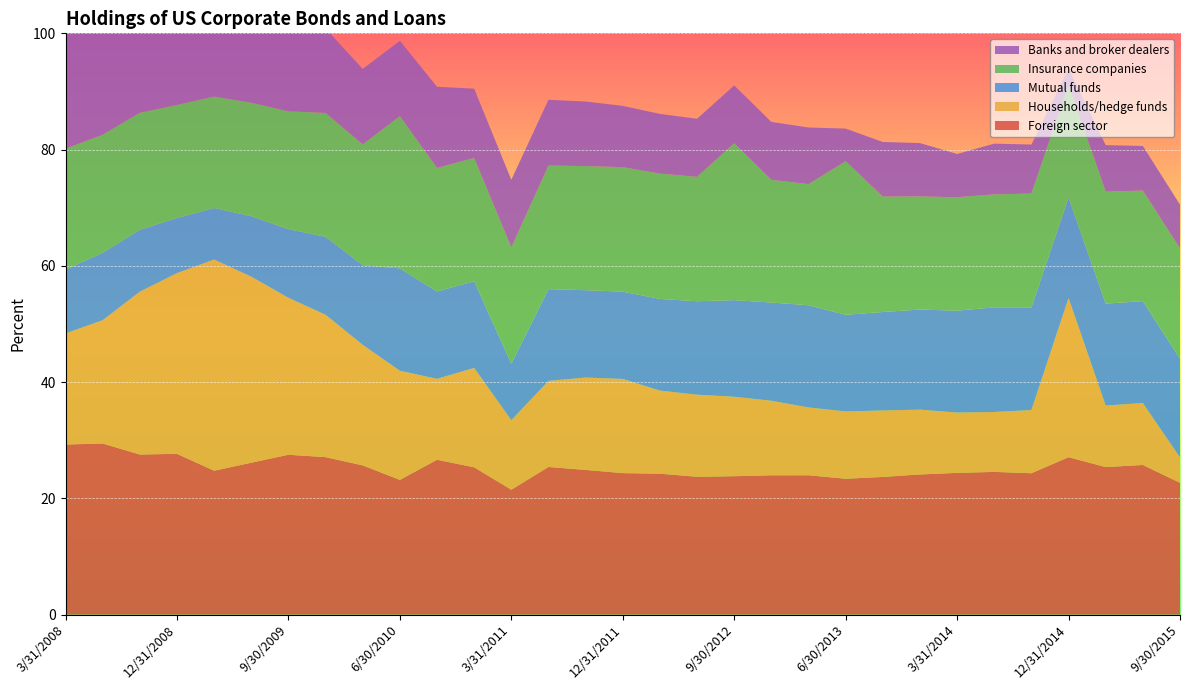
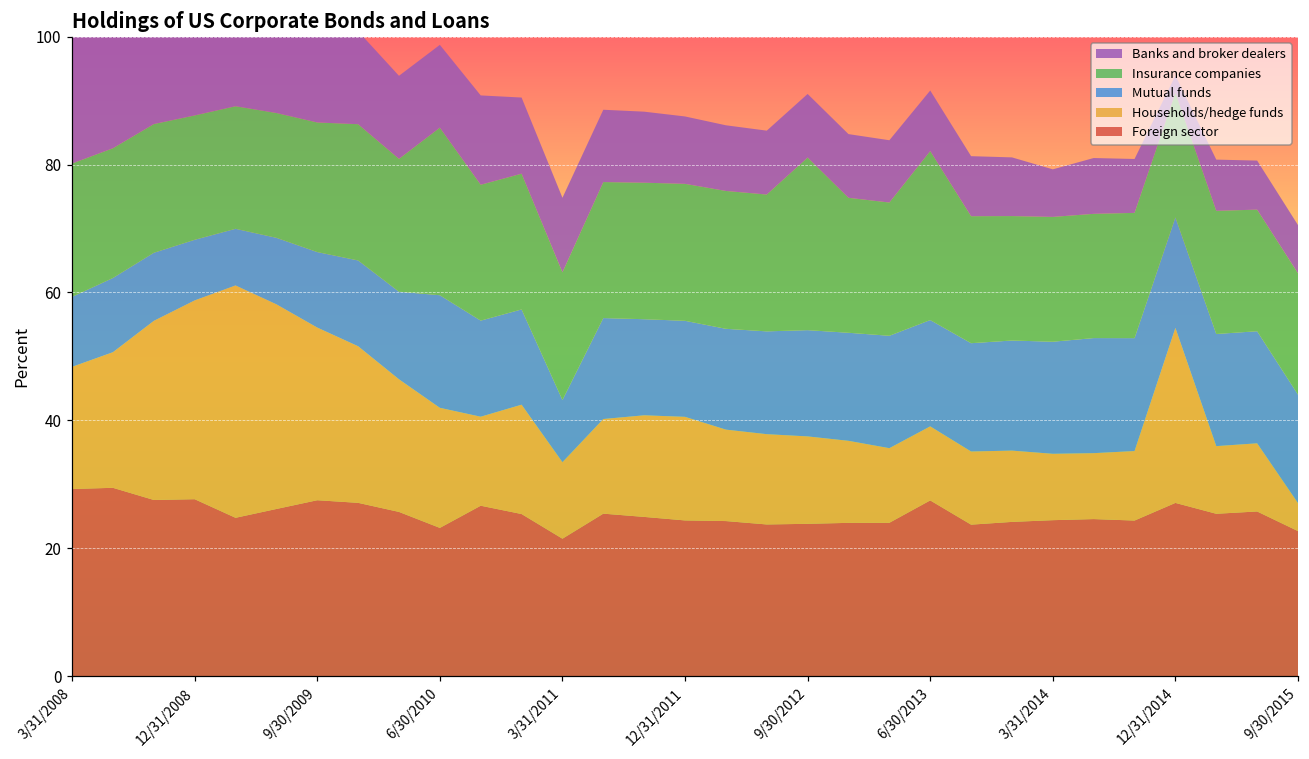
  {
    "Foreign sector": {
      "3/31/2008": 29,
      "12/31/2008": 28,
      "9/30/2009": 28,
      "6/30/2010": 23,
      "3/31/2011": 21,
      "12/31/2011": 24,
      "9/30/2012": 24,
-     "6/30/2013": 23,
+     "6/30/2013": 27,
      "3/31/2014": 24,
      "12/31/2014": 27,
      "9/30/2015": 23
    },
    "Households/hedge funds": {
      "3/31/2008": 19,
      "12/31/2008": 31,
      "9/30/2009": 27,
      "6/30/2010": 19,
      "3/31/2011": 12,
      "12/31/2011": 16,
      "9/30/2012": 14,
      "6/30/2013": 12,
      "3/31/2014": 10,
      "12/31/2014": 27,
      "9/30/2015": 4
    },
    "Mutual funds": {
      "3/31/2008": 11,
      "12/31/2008": 9,
      "9/30/2009": 12,
      "6/30/2010": 18,
      "3/31/2011": 10,
      "12/31/2011": 15,
      "9/30/2012": 17,
      "6/30/2013": 17,
      "3/31/2014": 18,
      "12/31/2014": 17,
      "9/30/2015": 17
    },
    "Insurance companies": {
      "3/31/2008": 21,
      "12/31/2008": 19,
      "9/30/2009": 20,
      "6/30/2010": 26,
      "3/31/2011": 20,
      "12/31/2011": 21,
      "9/30/2012": 27,
      "6/30/2013": 26,
      "3/31/2014": 20,
      "9/30/2015": 19
    },
    "Banks and broker dealers": {
      "6/30/2010": 13,
      "3/31/2011": 12,
      "12/31/2011": 11,
      "9/30/2012": 10,
-     "6/30/2013": 6,
+     "6/30/2013": 9,
      "3/31/2014": 7,
      "9/30/2015": 8
    }
  }
